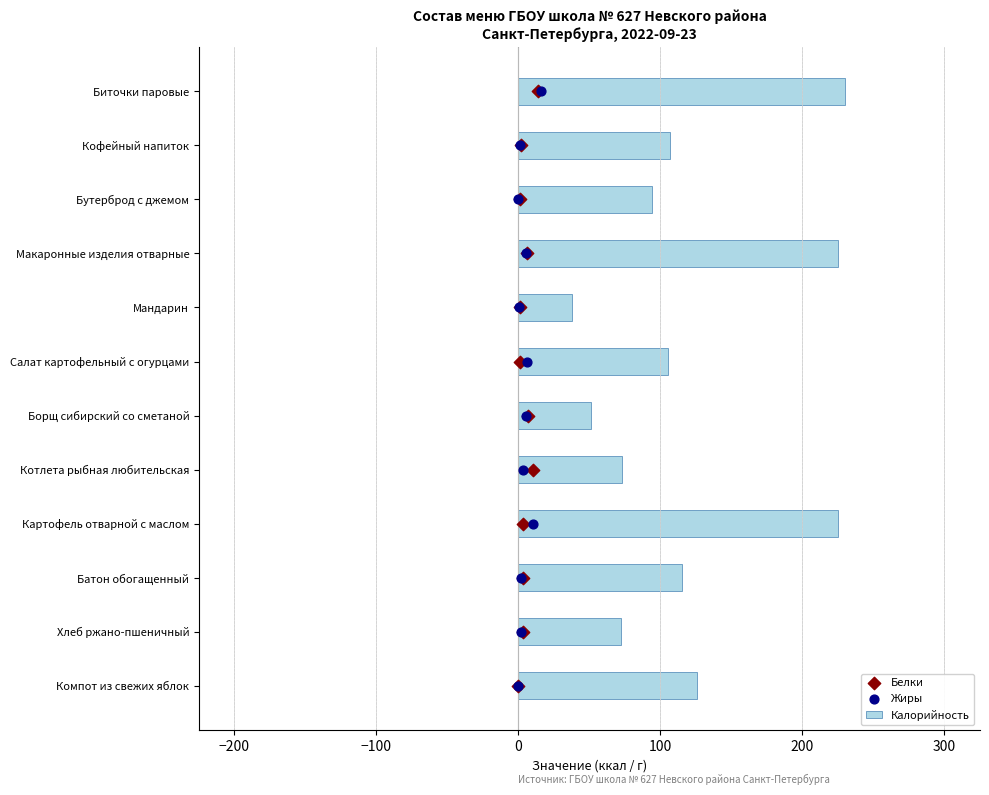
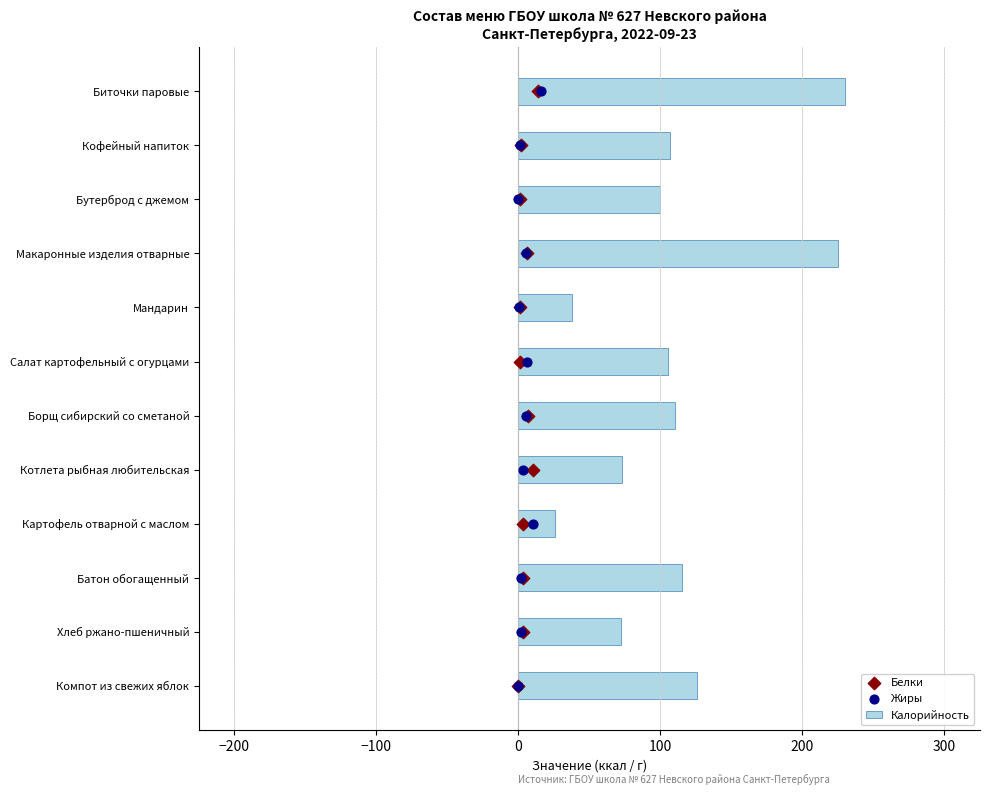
  {
    "Калорийность": {
      "Биточки паровые": 230,
      "Кофейный напиток": 107,
-     "Бутерброд с джемом": 94,
+     "Бутерброд с джемом": 100,
      "Макаронные изделия отварные": 225,
      "Мандарин": 38,
      "Салат картофельный с огурцами": 105,
-     "Борщ сибирский со сметаной": 51,
+     "Борщ сибирский со сметаной": 110,
      "Котлета рыбная любительская": 73,
-     "Картофель отварной с маслом": 225,
+     "Картофель отварной с маслом": 26,
      "Батон обогащенный": 115,
      "Хлеб ржано-пшеничный": 72,
      "Компот из свежих яблок": 126
    }
  }
